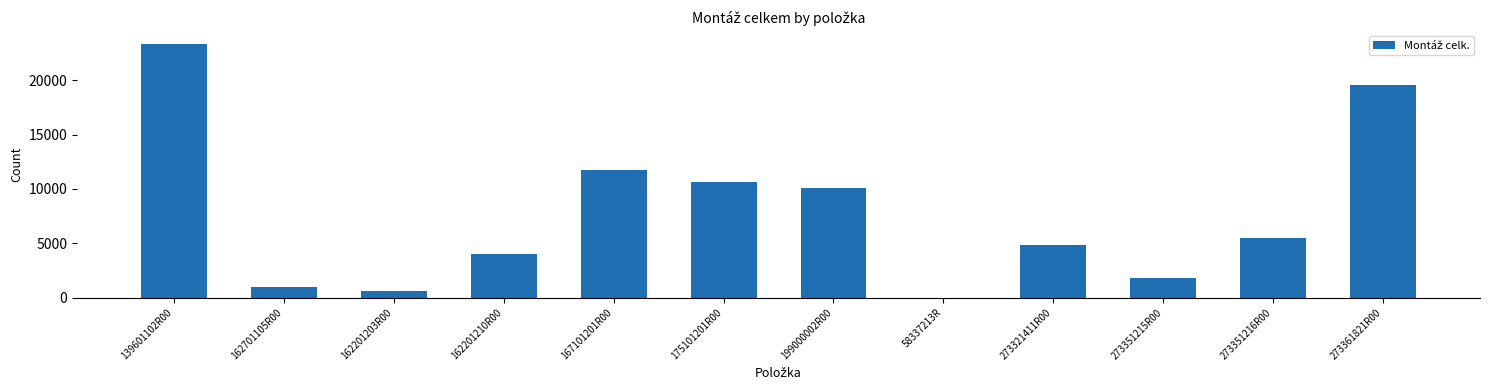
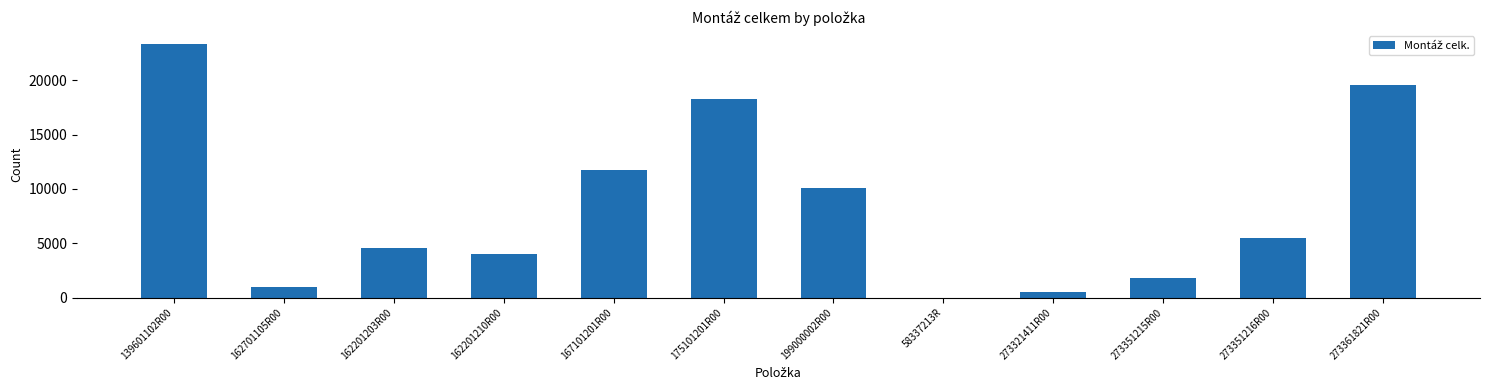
  {
    "139601102R00": 23400,
    "162701105R00": 1000,
-   "162201203R00": 600,
+   "162201203R00": 4600,
    "162201210R00": 4000,
    "167101201R00": 11700,
-   "175101201R00": 10700,
+   "175101201R00": 18300,
    "199000002R00": 10100,
    "58337213R": 0,
-   "273321411R00": 4800,
+   "273321411R00": 600,
    "273351215R00": 1800,
    "273351216R00": 5500,
    "273361821R00": 19600
  }
